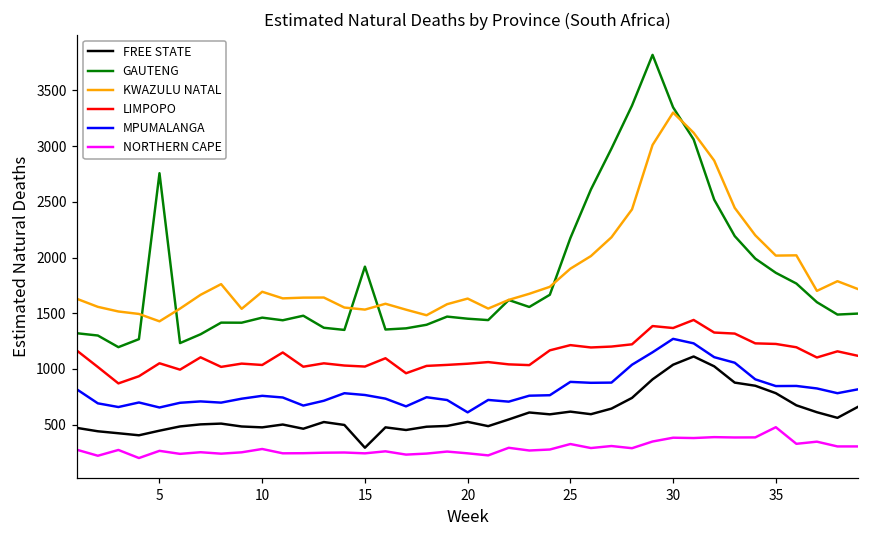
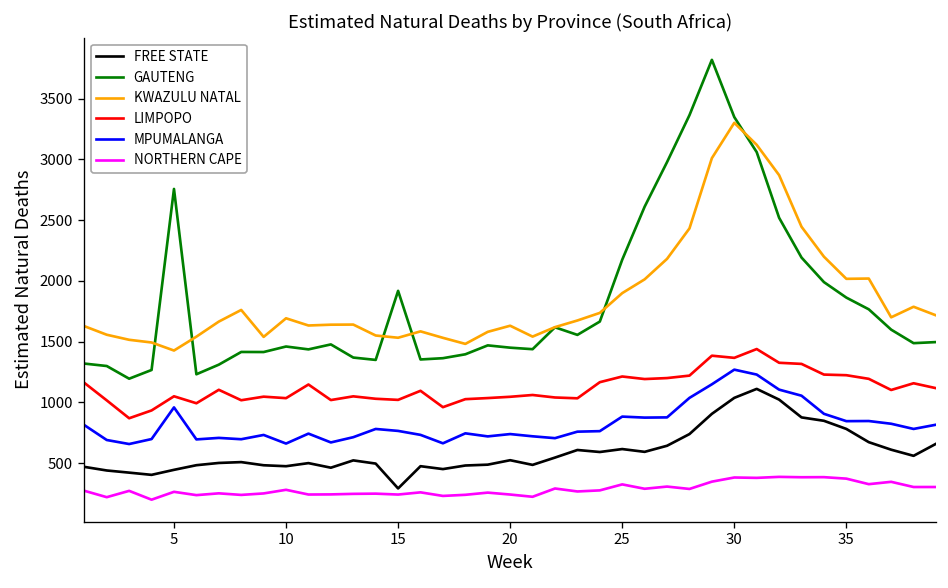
  {
    "FREE STATE": {
      "5": 450,
      "10": 480,
      "15": 290,
      "20": 520,
      "25": 620,
      "30": 1040,
      "35": 780
    },
    "GAUTENG": {
      "5": 2760,
      "10": 1460,
      "15": 1920,
      "20": 1450,
      "25": 2170,
      "30": 3350,
      "35": 1860
    },
    "KWAZULU NATAL": {
      "5": 1430,
      "10": 1690,
      "15": 1530,
      "20": 1630,
      "25": 1900,
      "30": 3300,
      "35": 2020
    },
    "LIMPOPO": {
      "5": 1050,
      "10": 1040,
      "15": 1020,
      "20": 1050,
      "25": 1210,
      "30": 1370,
      "35": 1220
    },
    "MPUMALANGA": {
-     "5": 650,
-     "10": 760,
+     "5": 960,
+     "10": 660,
      "15": 770,
-     "20": 610,
+     "20": 740,
      "25": 880,
      "30": 1270,
      "35": 850
    },
    "NORTHERN CAPE": {
      "5": 260,
      "10": 280,
      "15": 240,
      "20": 240,
      "25": 330,
      "30": 380,
-     "35": 480
+     "35": 370
    }
  }
